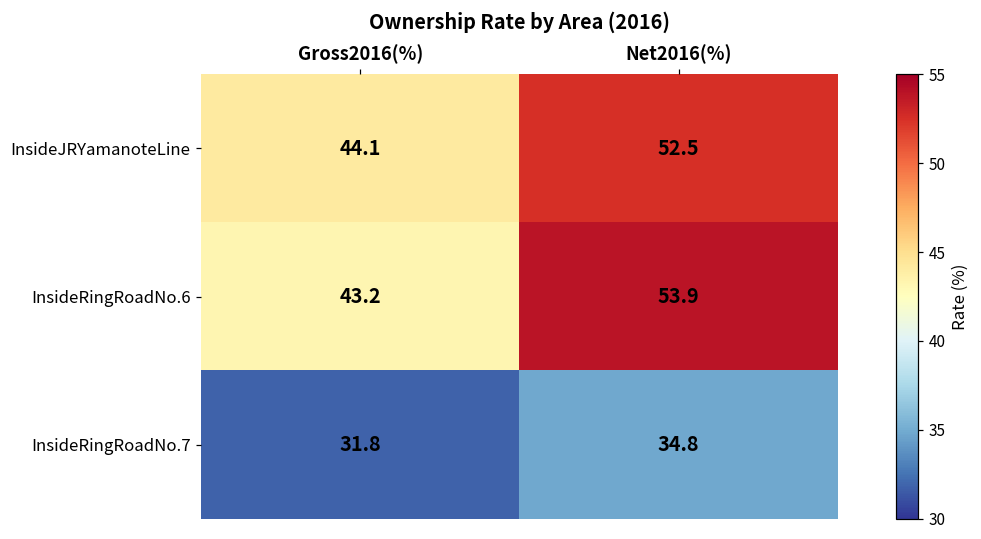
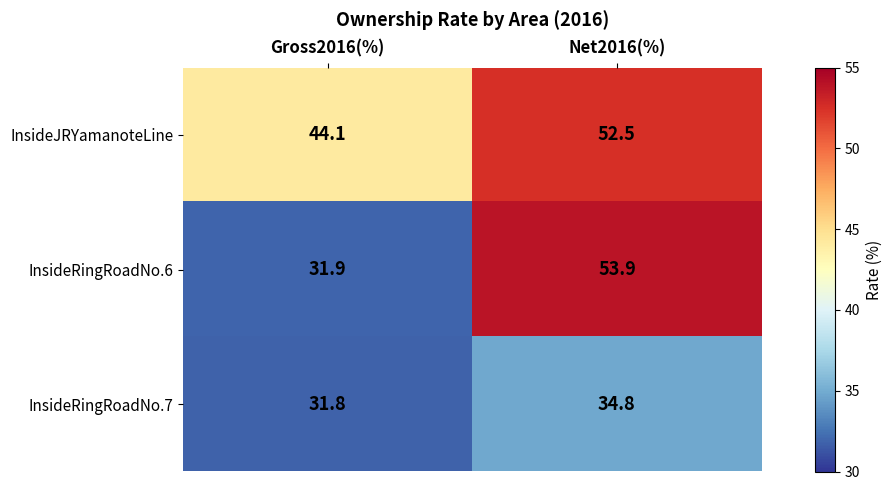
  {
    "InsideJRYamanoteLine": {
      "Gross2016(%)": 44.1,
      "Net2016(%)": 52.5
    },
    "InsideRingRoadNo.6": {
-     "Gross2016(%)": 43.2,
+     "Gross2016(%)": 31.9,
      "Net2016(%)": 53.9
    },
    "InsideRingRoadNo.7": {
      "Gross2016(%)": 31.8,
      "Net2016(%)": 34.8
    }
  }
